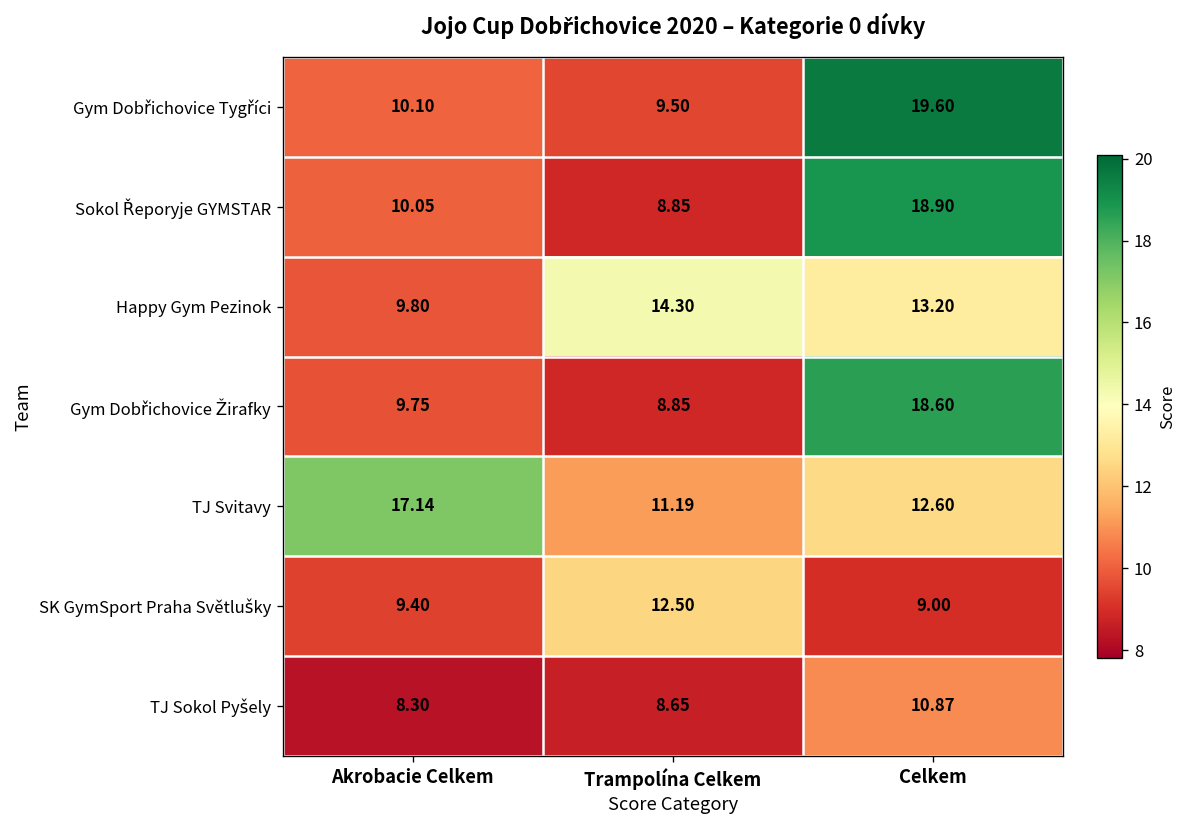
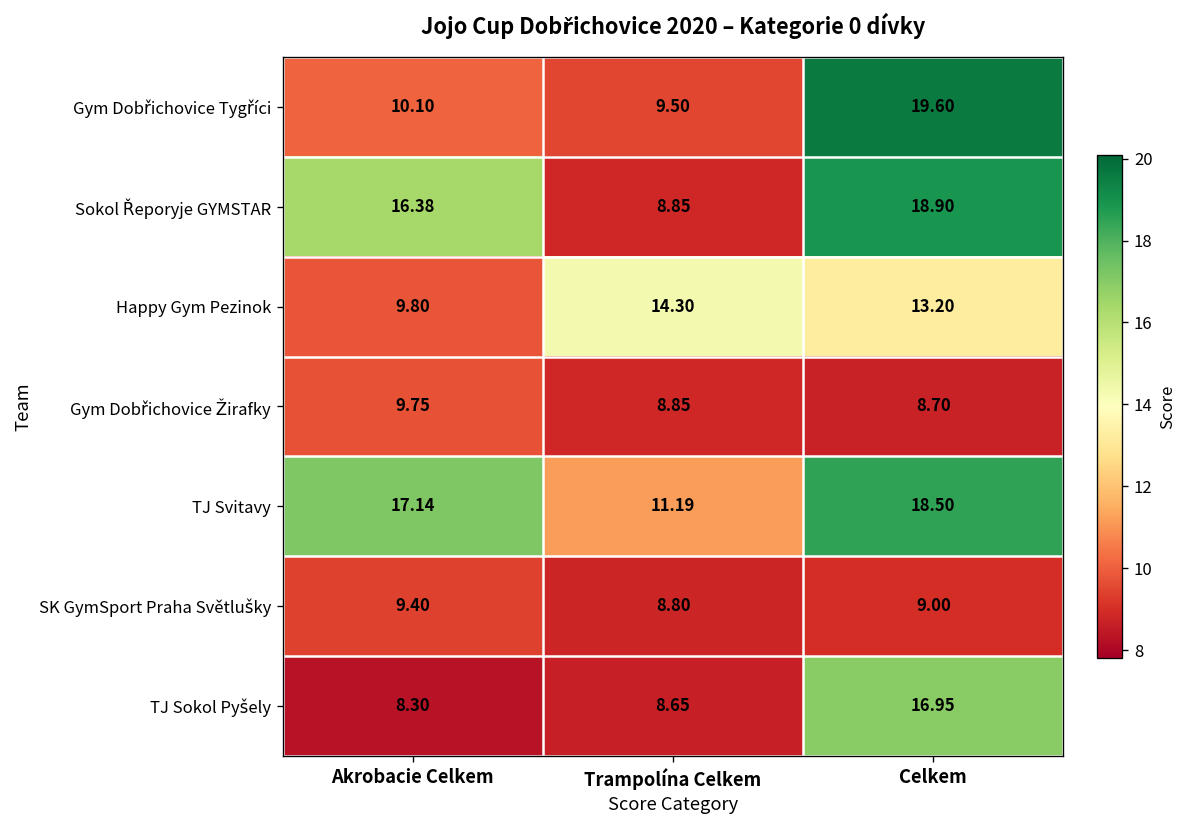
  {
    "Gym Dobřichovice Tygříci": {
      "Akrobacie Celkem": 10.10,
      "Trampolína Celkem": 9.50,
      "Celkem": 19.60
    },
    "Sokol Řeporyje GYMSTAR": {
-     "Akrobacie Celkem": 10.05,
+     "Akrobacie Celkem": 16.38,
      "Trampolína Celkem": 8.85,
      "Celkem": 18.90
    },
    "Happy Gym Pezinok": {
      "Akrobacie Celkem": 9.80,
      "Trampolína Celkem": 14.30,
      "Celkem": 13.20
    },
    "Gym Dobřichovice Žirafky": {
      "Akrobacie Celkem": 9.75,
      "Trampolína Celkem": 8.85,
-     "Celkem": 18.60
+     "Celkem": 8.70
    },
    "TJ Svitavy": {
      "Akrobacie Celkem": 17.14,
      "Trampolína Celkem": 11.19,
-     "Celkem": 12.60
+     "Celkem": 18.50
    },
    "SK GymSport Praha Světlušky": {
      "Akrobacie Celkem": 9.40,
-     "Trampolína Celkem": 12.50,
+     "Trampolína Celkem": 8.80,
      "Celkem": 9.00
    },
    "TJ Sokol Pyšely": {
      "Akrobacie Celkem": 8.30,
      "Trampolína Celkem": 8.65,
-     "Celkem": 10.87
+     "Celkem": 16.95
    }
  }
